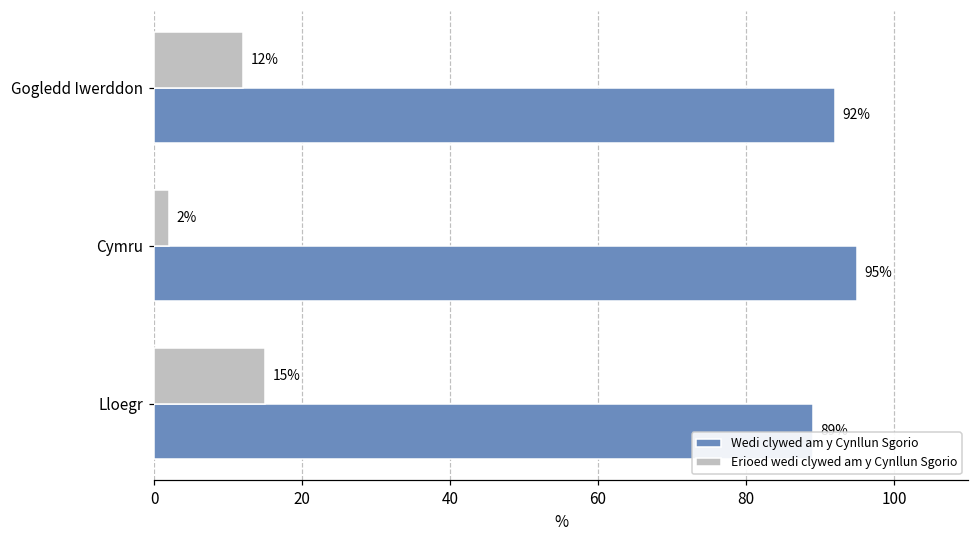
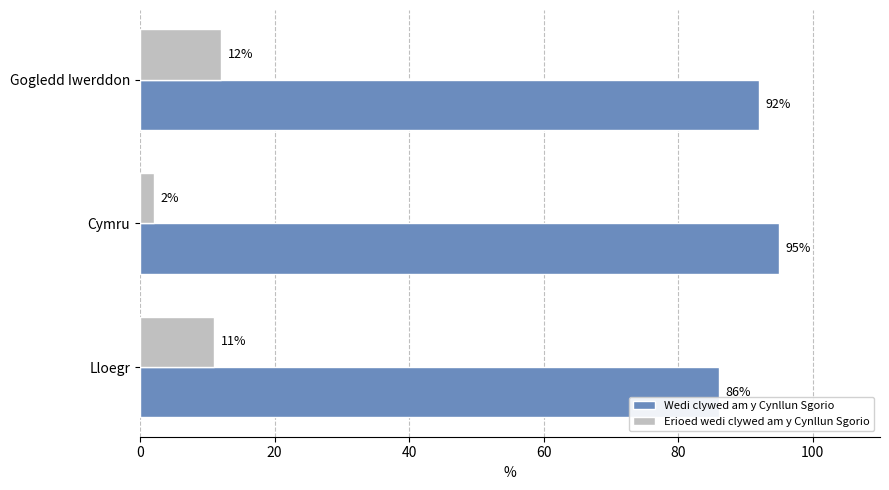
  {
    "Wedi clywed am y Cynllun Sgorio": {
-     "Lloegr": "89"
+     "Lloegr": "86"
    },
    "Erioed wedi clywed am y Cynllun Sgorio": {
      "Gogledd Iwerddon": "12%",
      "Cymru": "2%",
-     "Lloegr": "15%"
+     "Lloegr": "11%"
    }
  }
